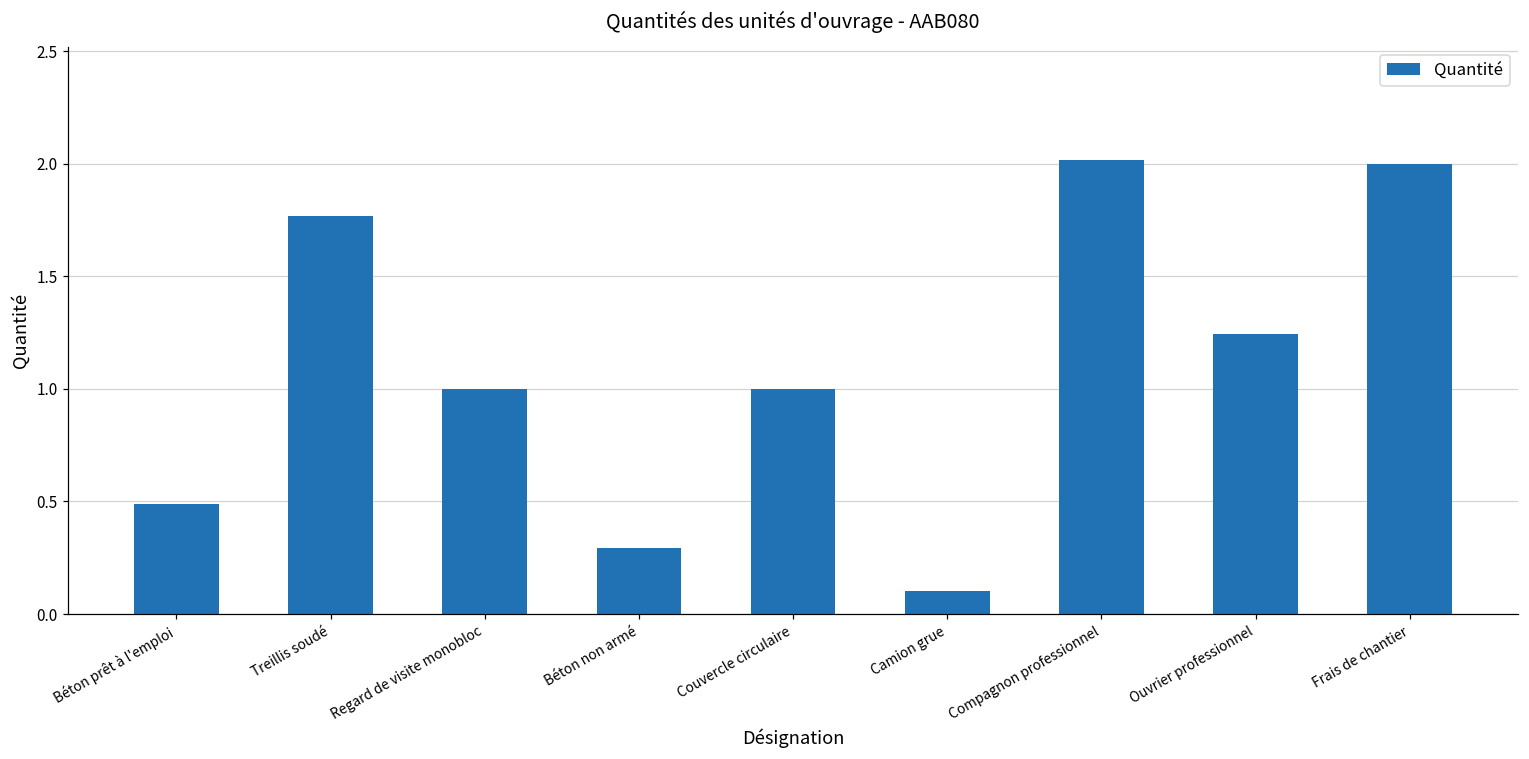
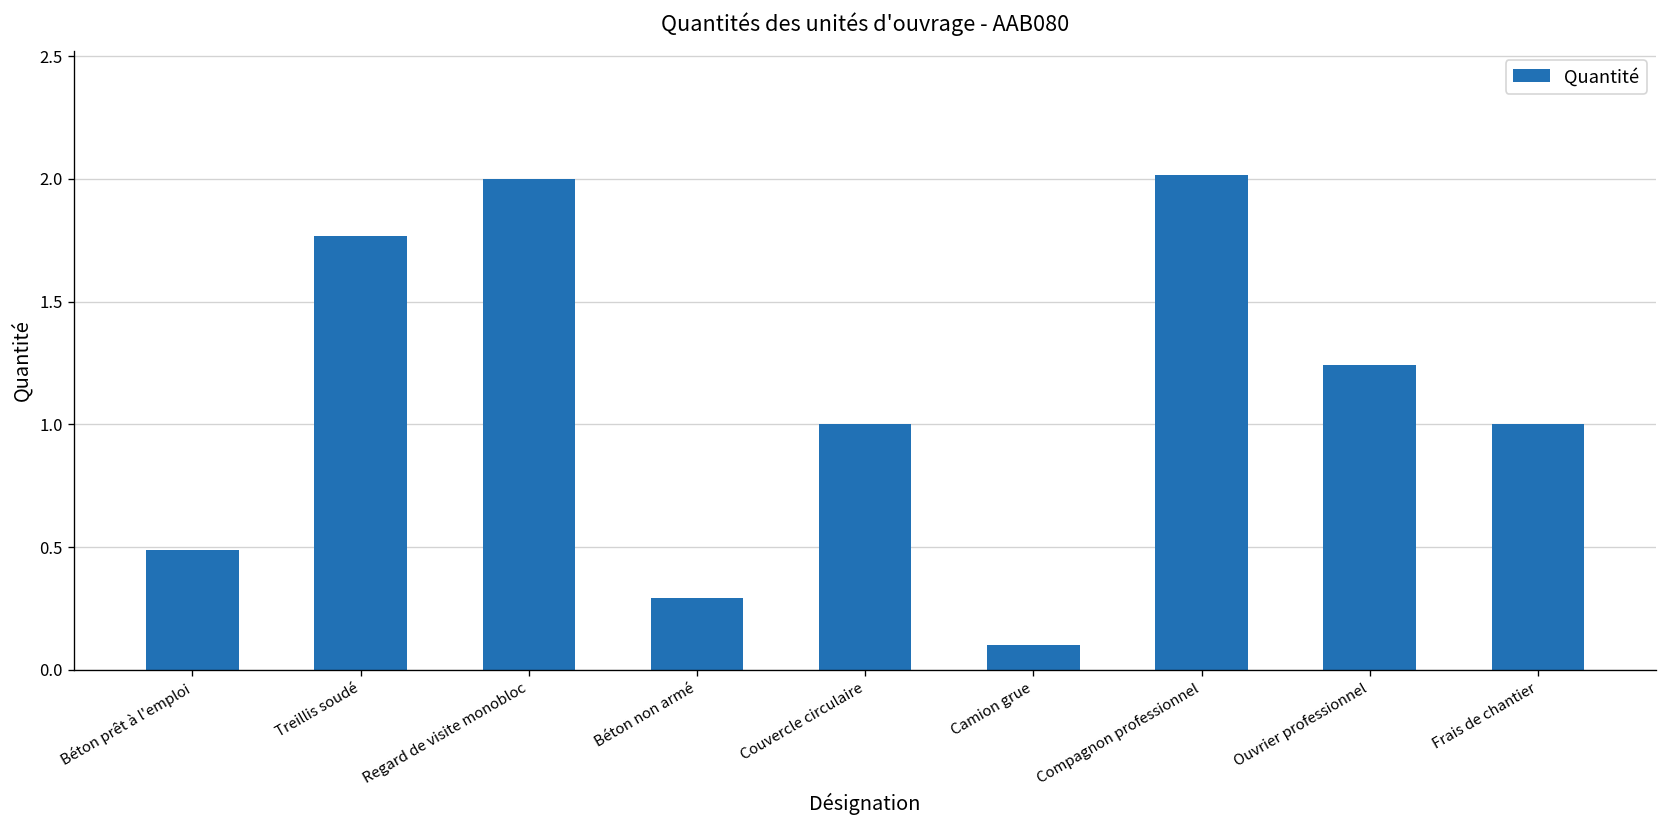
  {
    "Béton prêt à l'emploi": 0.49,
    "Treillis soudé": 1.77,
-   "Regard de visite monobloc": 1,
+   "Regard de visite monobloc": 2,
    "Béton non armé": 0.29,
    "Couvercle circulaire": 1,
    "Camion grue": 0.10,
    "Compagnon professionnel": 2.02,
    "Ouvrier professionnel": 1.24,
-   "Frais de chantier": 2
+   "Frais de chantier": 1
  }
